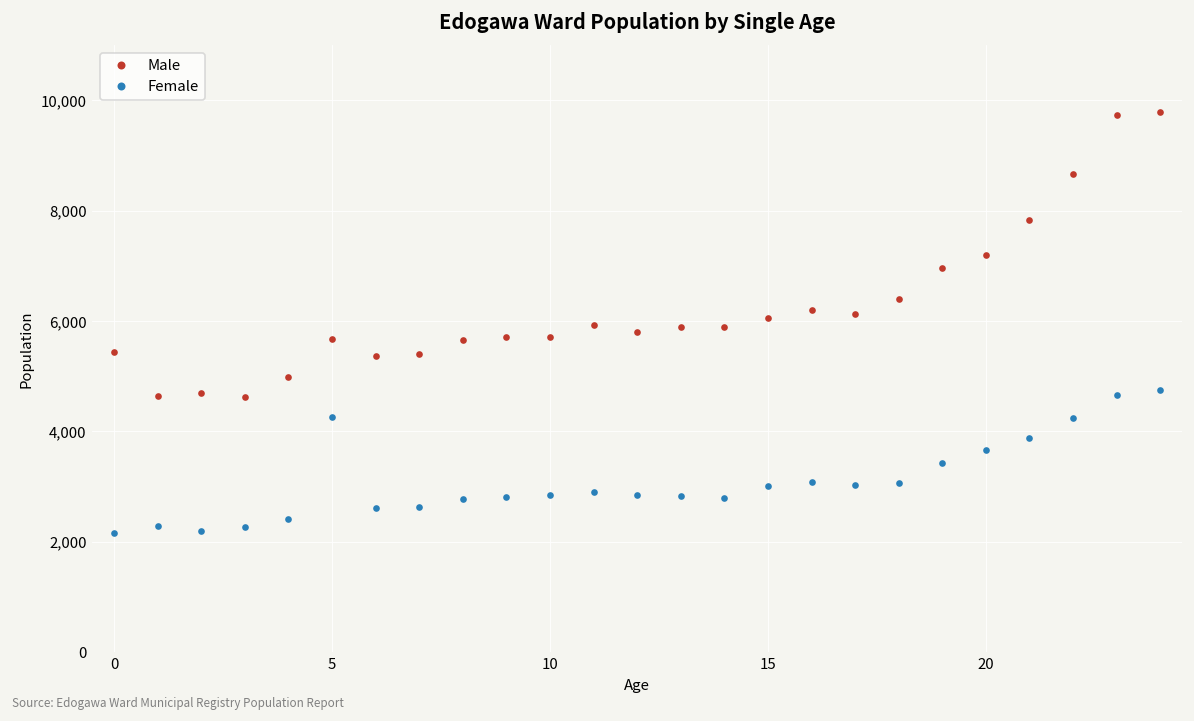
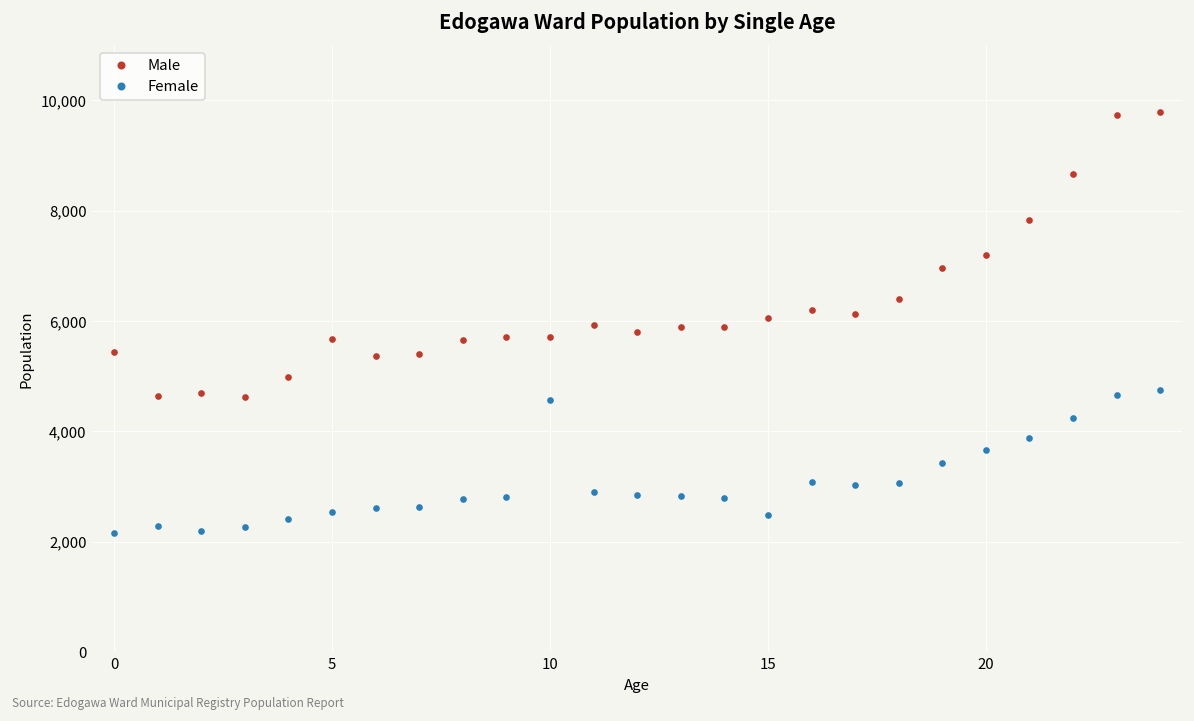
  {
    "Male": {
      "0": "5,400",
      "5": "5,700",
      "10": "5,700",
      "15": "6,000",
      "20": "7,200"
    },
    "Female": {
      "0": "2,200",
-     "5": "4,300",
-     "10": "2,800",
-     "15": "3,000",
+     "5": "2,500",
+     "10": "4,600",
+     "15": "2,500",
      "20": "3,700"
    }
  }
